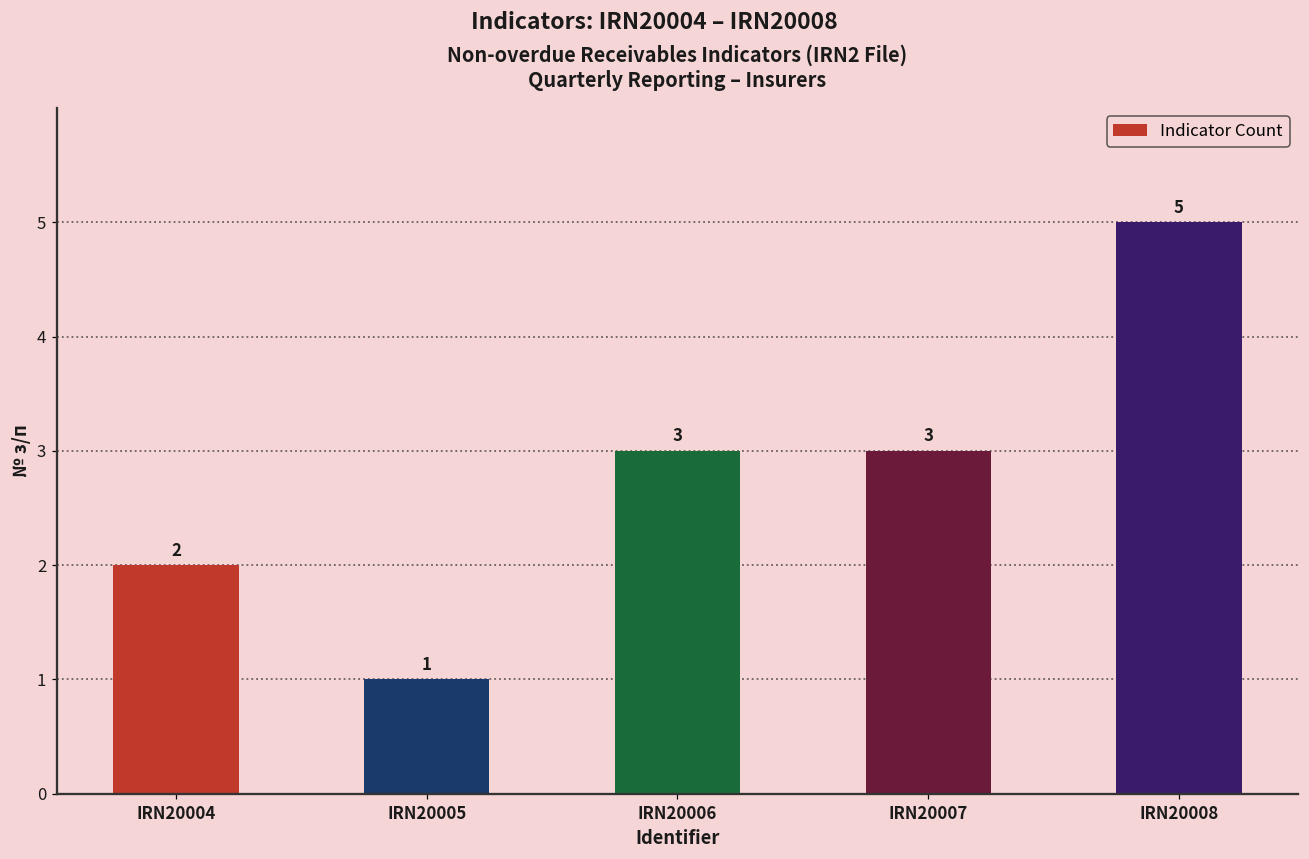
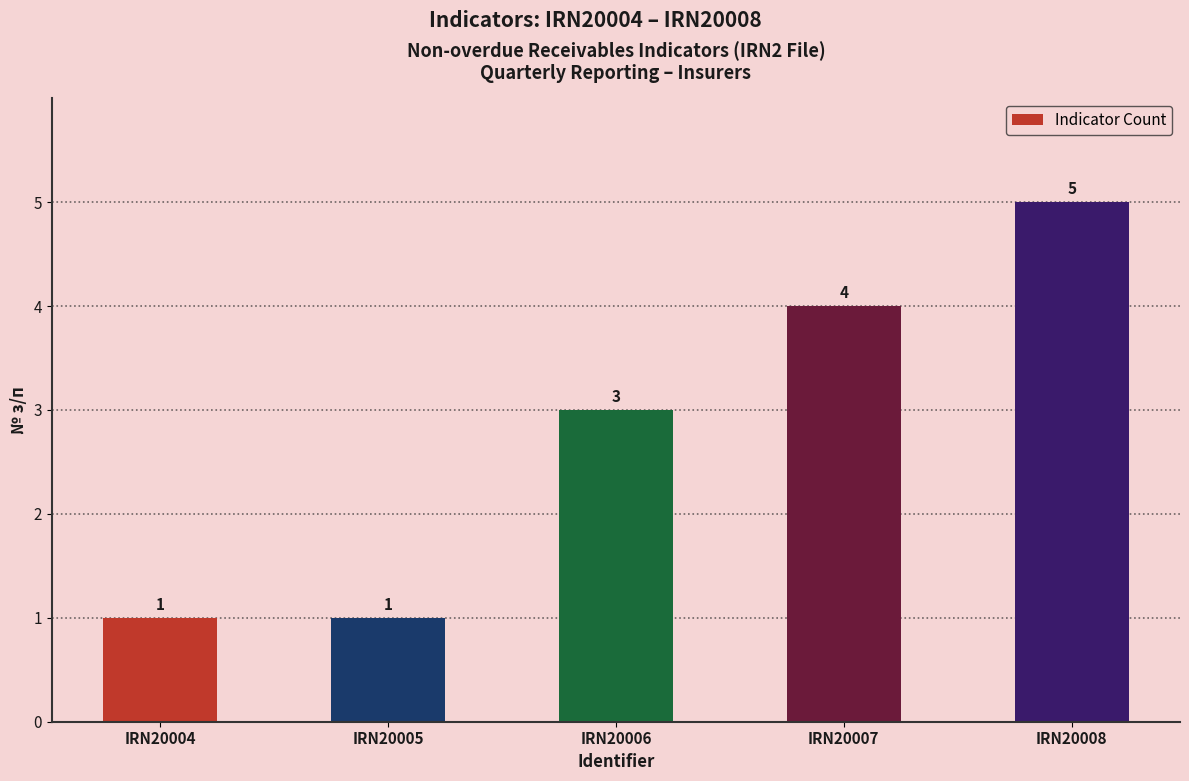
  {
-   "IRN20004": 2,
+   "IRN20004": 1,
    "IRN20005": 1,
    "IRN20006": 3,
-   "IRN20007": 3,
+   "IRN20007": 4,
    "IRN20008": 5
  }
